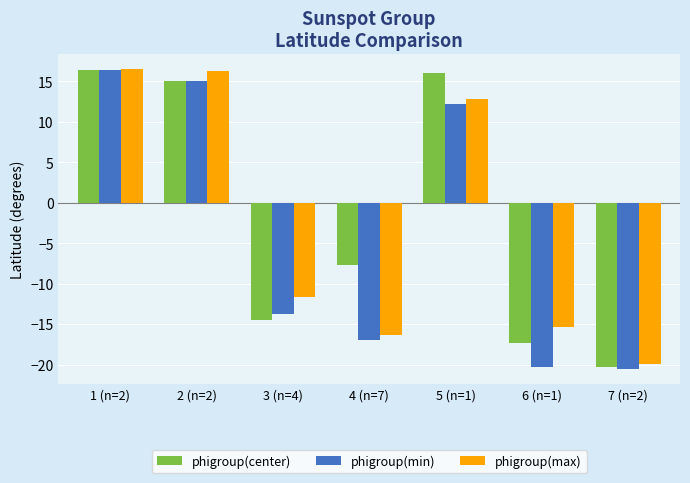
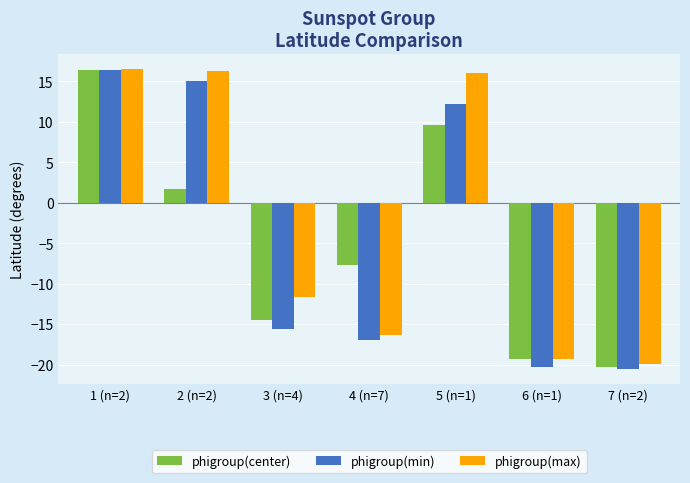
  {
    "phigroup(center)": {
      "1 (n=2)": 16,
-     "2 (n=2)": 15,
+     "2 (n=2)": 2,
      "3 (n=4)": -15,
      "4 (n=7)": -8,
-     "5 (n=1)": 16,
-     "6 (n=1)": -17,
+     "5 (n=1)": 10,
+     "6 (n=1)": -19,
      "7 (n=2)": -20
    },
    "phigroup(min)": {
      "1 (n=2)": 16,
      "2 (n=2)": 15,
-     "3 (n=4)": -14,
+     "3 (n=4)": -16,
      "4 (n=7)": -17,
      "5 (n=1)": 12,
      "6 (n=1)": -20,
      "7 (n=2)": -21
    },
    "phigroup(max)": {
      "1 (n=2)": 16,
      "2 (n=2)": 16,
      "3 (n=4)": -12,
      "4 (n=7)": -16,
-     "5 (n=1)": 13,
-     "6 (n=1)": -15,
+     "5 (n=1)": 16,
+     "6 (n=1)": -19,
      "7 (n=2)": -20
    }
  }
